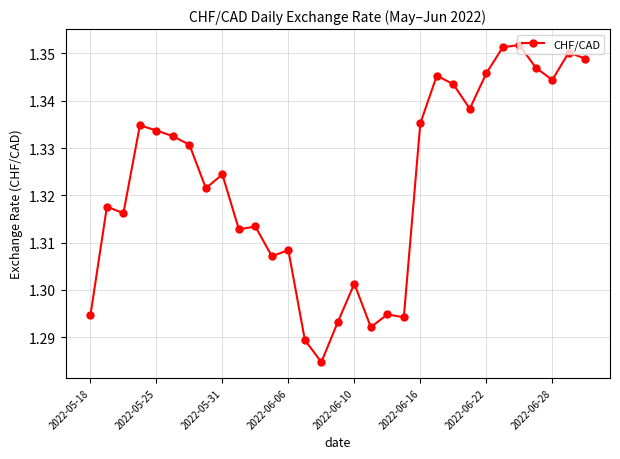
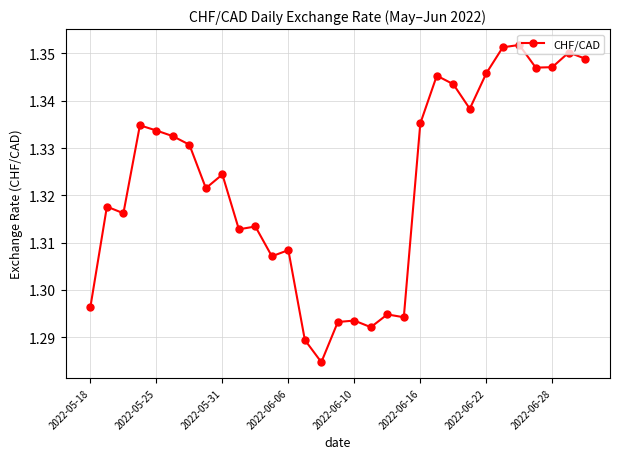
  {
-   "2022-05-18": 1.295,
+   "2022-05-18": 1.296,
    "2022-05-25": 1.334,
    "2022-05-31": 1.324,
    "2022-06-06": 1.308,
-   "2022-06-10": 1.301,
+   "2022-06-10": 1.294,
    "2022-06-16": 1.335,
    "2022-06-22": 1.346,
-   "2022-06-28": 1.344
+   "2022-06-28": 1.347
  }
